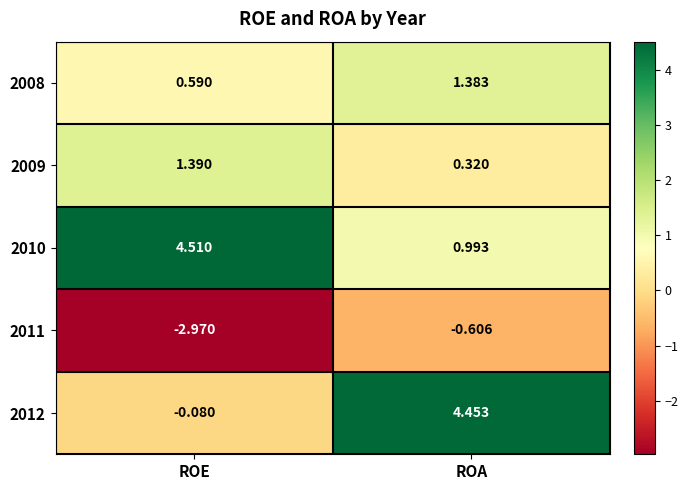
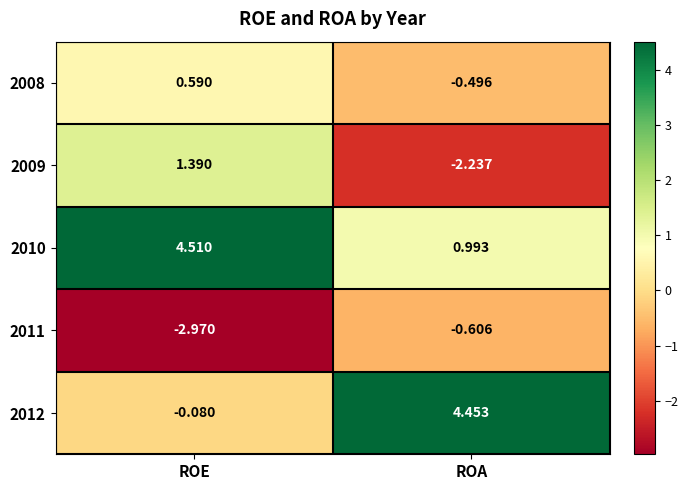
  {
    "2008": {
      "ROE": 0.590,
-     "ROA": 1.383
+     "ROA": -0.496
    },
    "2009": {
      "ROE": 1.390,
-     "ROA": 0.320
+     "ROA": -2.237
    },
    "2010": {
      "ROE": 4.510,
      "ROA": 0.993
    },
    "2011": {
      "ROE": -2.970,
      "ROA": -0.606
    },
    "2012": {
      "ROE": -0.080,
      "ROA": 4.453
    }
  }
